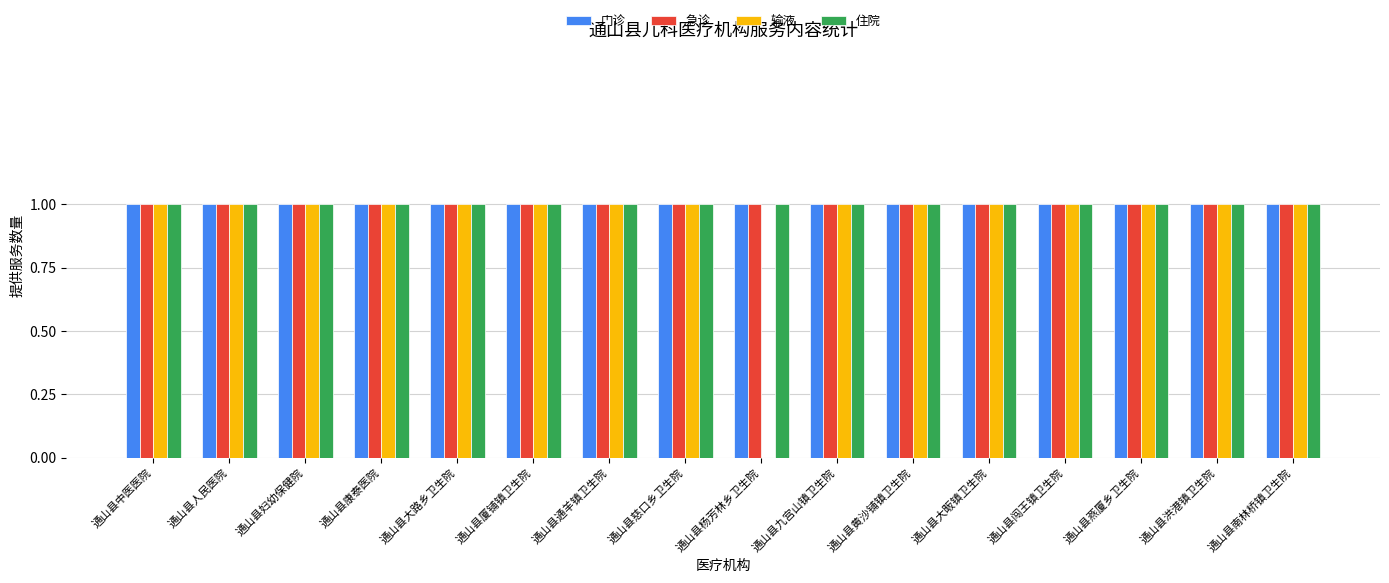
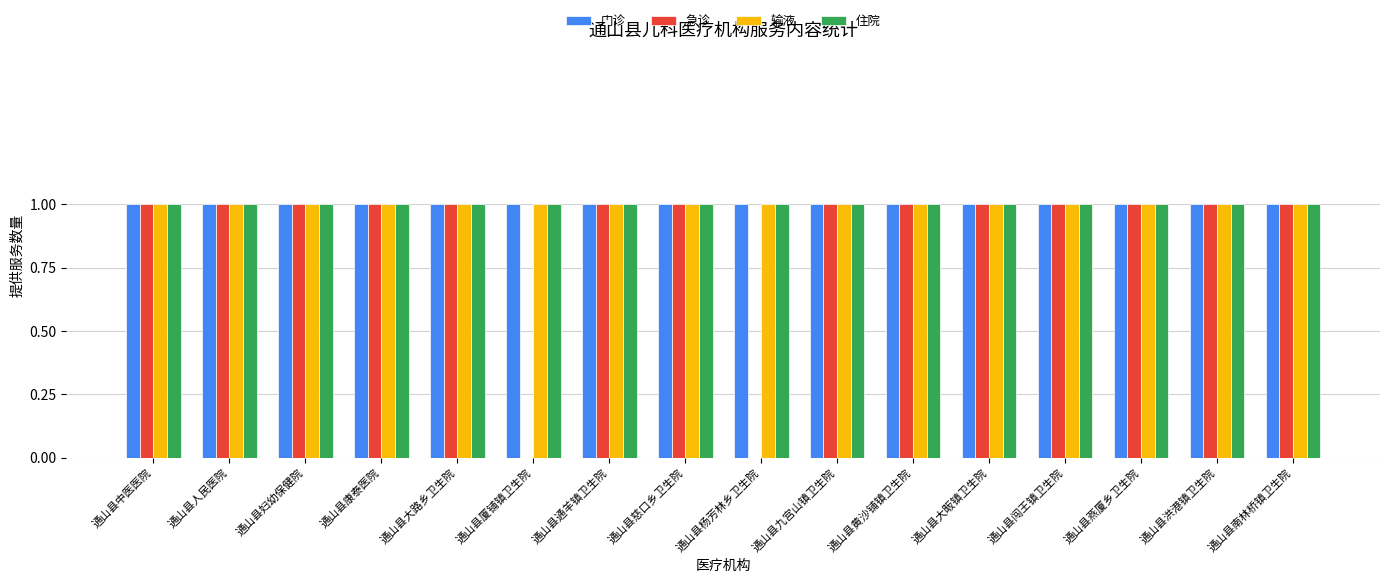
  {
    "门诊": {
      "通山县中医医院": 1,
      "通山县人民医院": 1,
      "通山县妇幼保健院": 1,
      "通山县康泰医院": 1,
      "通山县大路乡卫生院": 1,
      "通山县厦铺镇卫生院": 1,
      "通山县通羊镇卫生院": 1,
      "通山县慈口乡卫生院": 1,
      "通山县杨芳林乡卫生院": 1,
      "通山县九宫山镇卫生院": 1,
      "通山县黄沙铺镇卫生院": 1,
      "通山县大畈镇卫生院": 1,
      "通山县闯王镇卫生院": 1,
      "通山县燕厦乡卫生院": 1,
      "通山县洪港镇卫生院": 1,
      "通山县南林桥镇卫生院": 1
    },
    "急诊": {
      "通山县中医医院": 1,
      "通山县人民医院": 1,
      "通山县妇幼保健院": 1,
      "通山县康泰医院": 1,
      "通山县大路乡卫生院": 1,
-     "通山县厦铺镇卫生院": 1,
+     "通山县厦铺镇卫生院": 0,
      "通山县通羊镇卫生院": 1,
      "通山县慈口乡卫生院": 1,
-     "通山县杨芳林乡卫生院": 1,
+     "通山县杨芳林乡卫生院": 0,
      "通山县九宫山镇卫生院": 1,
      "通山县黄沙铺镇卫生院": 1,
      "通山县大畈镇卫生院": 1,
      "通山县闯王镇卫生院": 1,
      "通山县燕厦乡卫生院": 1,
      "通山县洪港镇卫生院": 1,
      "通山县南林桥镇卫生院": 1
    },
    "输液": {
      "通山县中医医院": 1,
      "通山县人民医院": 1,
      "通山县妇幼保健院": 1,
      "通山县康泰医院": 1,
      "通山县大路乡卫生院": 1,
      "通山县厦铺镇卫生院": 1,
      "通山县通羊镇卫生院": 1,
      "通山县慈口乡卫生院": 1,
-     "通山县杨芳林乡卫生院": 0,
+     "通山县杨芳林乡卫生院": 1,
      "通山县九宫山镇卫生院": 1,
      "通山县黄沙铺镇卫生院": 1,
      "通山县大畈镇卫生院": 1,
      "通山县闯王镇卫生院": 1,
      "通山县燕厦乡卫生院": 1,
      "通山县洪港镇卫生院": 1,
      "通山县南林桥镇卫生院": 1
    },
    "住院": {
      "通山县中医医院": 1,
      "通山县人民医院": 1,
      "通山县妇幼保健院": 1,
      "通山县康泰医院": 1,
      "通山县大路乡卫生院": 1,
      "通山县厦铺镇卫生院": 1,
      "通山县通羊镇卫生院": 1,
      "通山县慈口乡卫生院": 1,
      "通山县杨芳林乡卫生院": 1,
      "通山县九宫山镇卫生院": 1,
      "通山县黄沙铺镇卫生院": 1,
      "通山县大畈镇卫生院": 1,
      "通山县闯王镇卫生院": 1,
      "通山县燕厦乡卫生院": 1,
      "通山县洪港镇卫生院": 1,
      "通山县南林桥镇卫生院": 1
    }
  }
